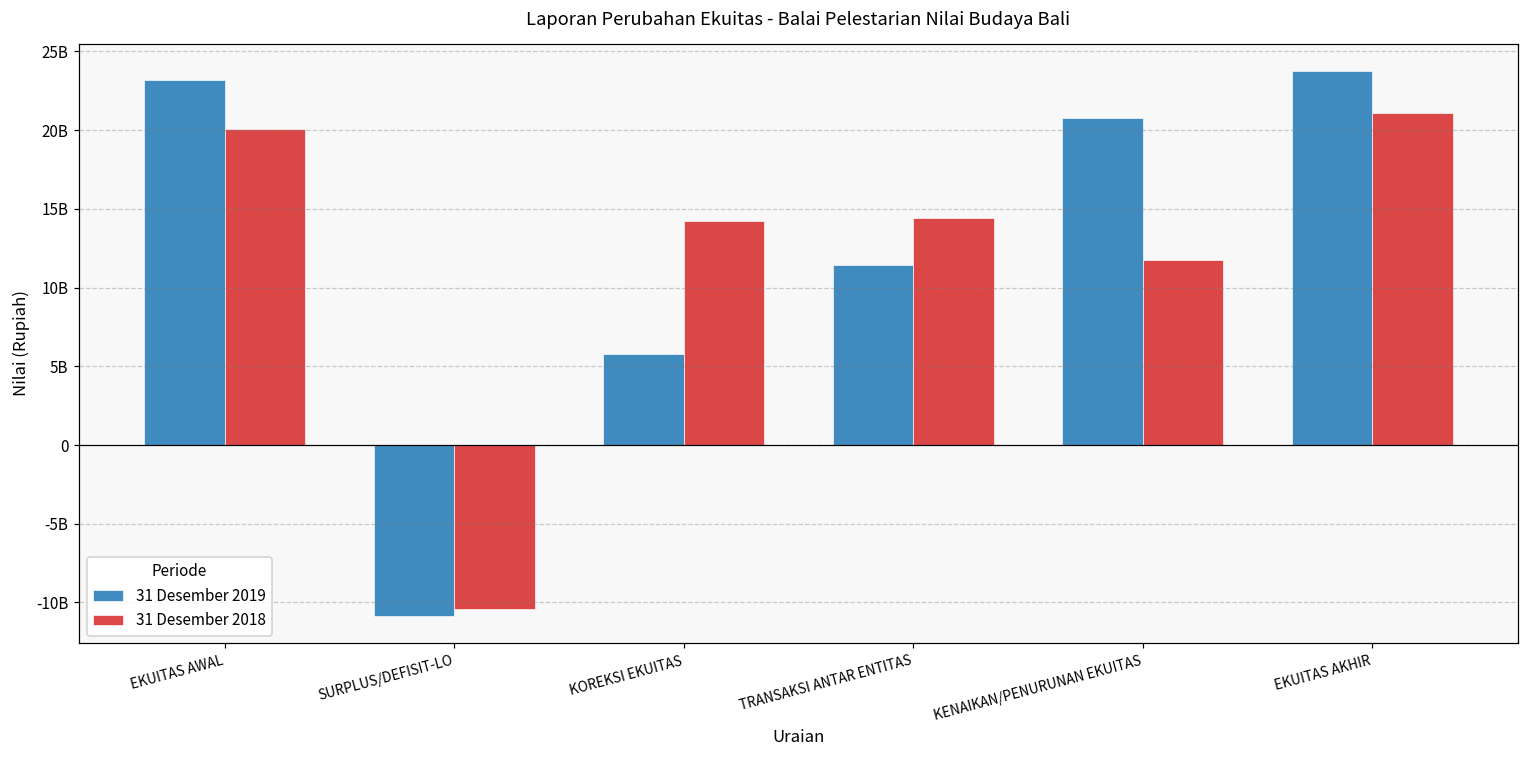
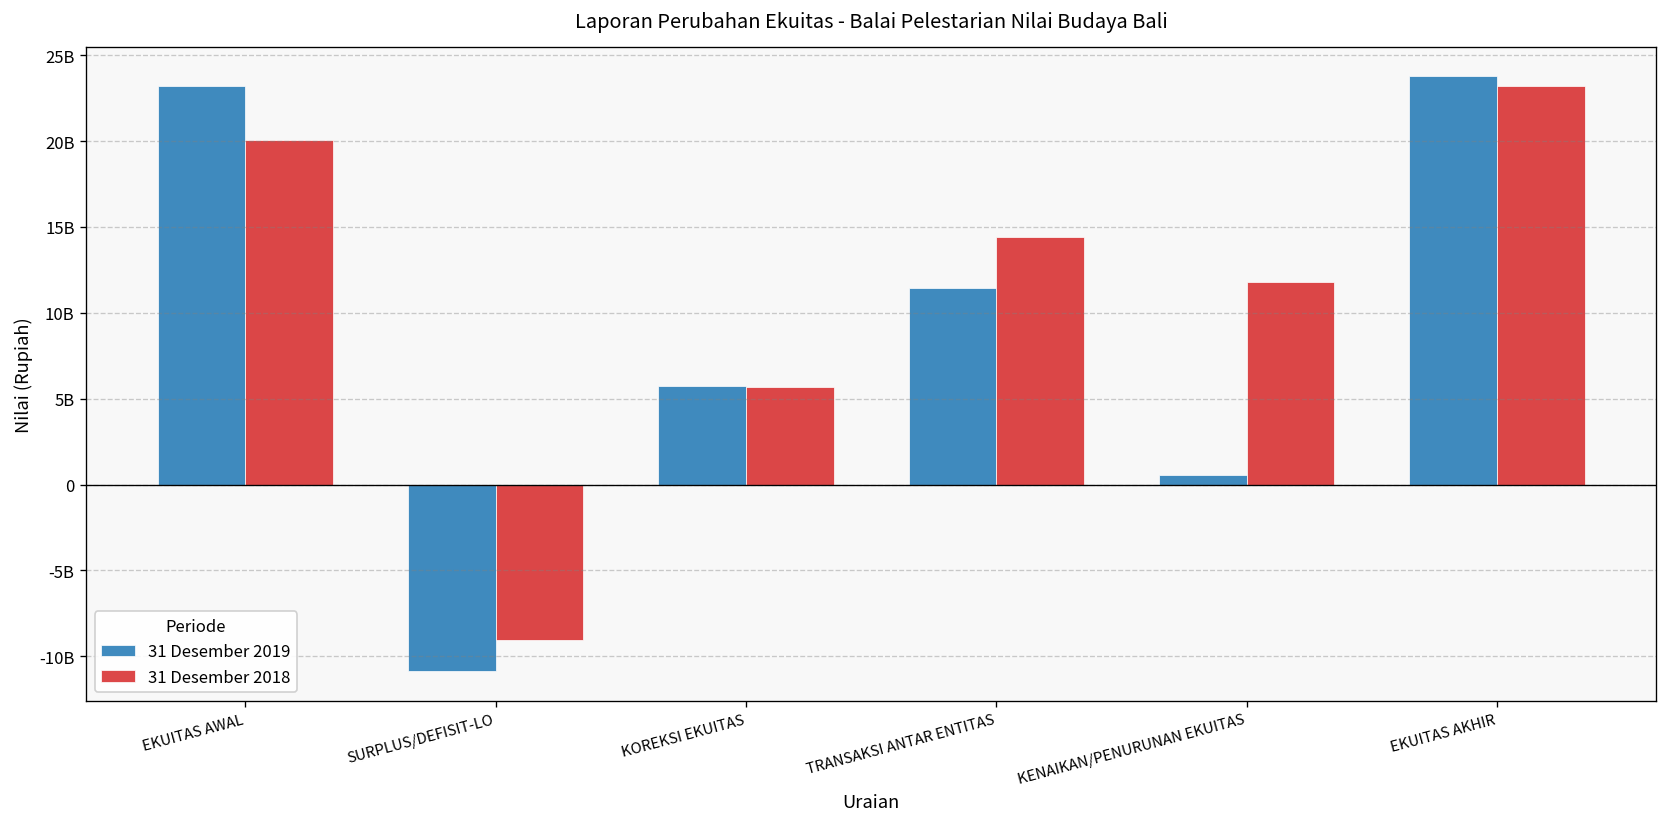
  {
    "31 Desember 2019": {
      "EKUITAS AWAL": 23200000000,
      "SURPLUS/DEFISIT-LO": -10900000000,
      "KOREKSI EKUITAS": 5800000000,
      "TRANSAKSI ANTAR ENTITAS": 11400000000,
-     "KENAIKAN/PENURUNAN EKUITAS": 20800000000,
+     "KENAIKAN/PENURUNAN EKUITAS": 600000000,
      "EKUITAS AKHIR": 23800000000
    },
    "31 Desember 2018": {
      "EKUITAS AWAL": 20100000000,
-     "SURPLUS/DEFISIT-LO": -10400000000,
-     "KOREKSI EKUITAS": 14200000000,
+     "SURPLUS/DEFISIT-LO": -9100000000,
+     "KOREKSI EKUITAS": 5700000000,
      "TRANSAKSI ANTAR ENTITAS": 14400000000,
      "KENAIKAN/PENURUNAN EKUITAS": 11800000000,
-     "EKUITAS AKHIR": 21100000000
+     "EKUITAS AKHIR": 23200000000
    }
  }
